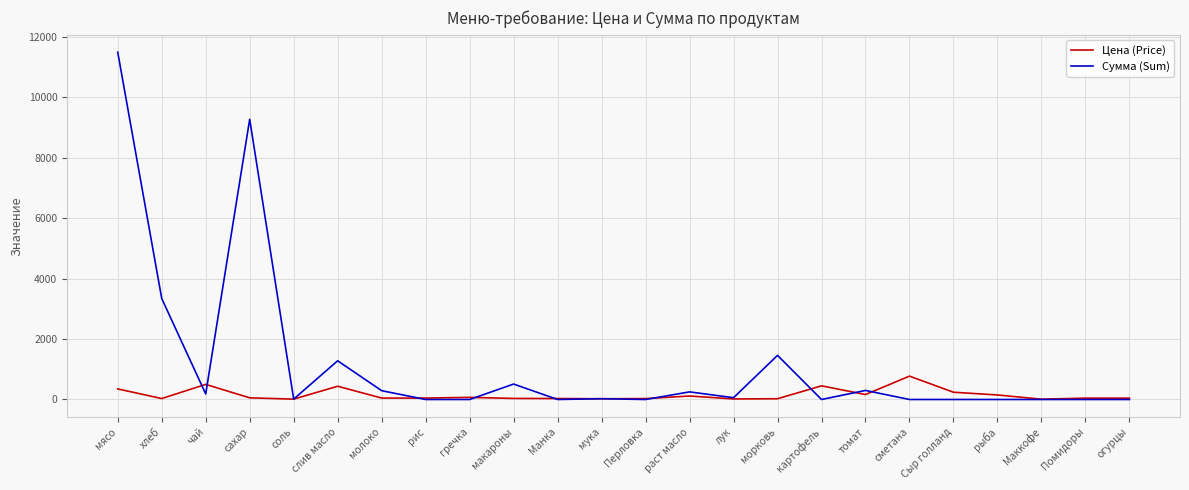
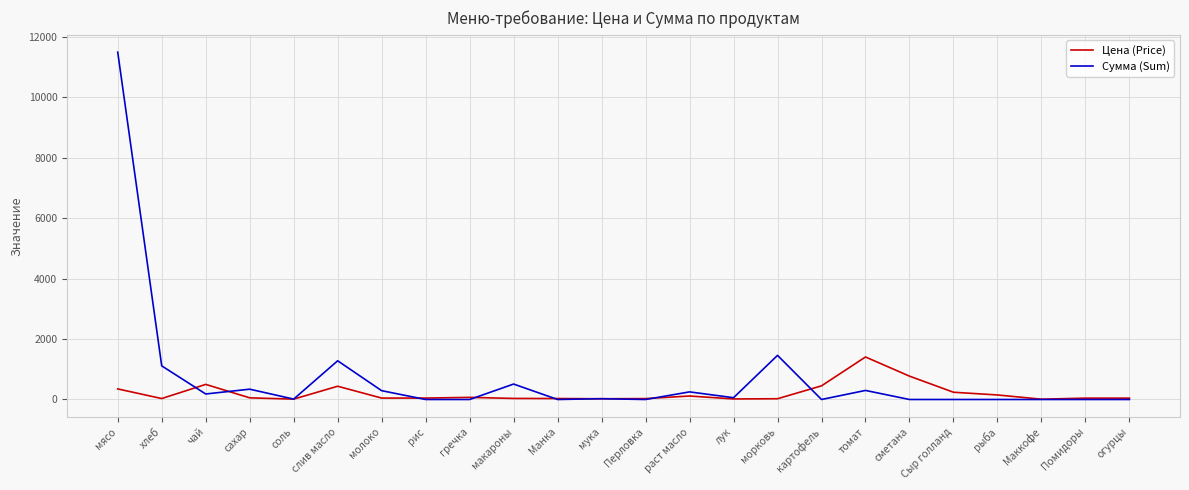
  {
    "Цена (Price)": {
      "мясо": 400,
      "хлеб": 0,
      "чай": 500,
      "сахар": 100,
      "слив масло": 400,
      "молоко": 0,
      "макароны": 0,
      "раст масло": 100,
      "морковь": 0,
      "картофель": 500,
-     "томат": 200,
+     "томат": 1400,
      "сметана": 800,
      "Сыр голланд": 200,
      "рыба": 200
    },
    "Сумма (Sum)": {
      "мясо": 11500,
-     "хлеб": 3300,
+     "хлеб": 1100,
      "чай": 200,
-     "сахар": 9300,
+     "сахар": 300,
      "слив масло": 1300,
      "молоко": 300,
      "макароны": 500,
      "раст масло": 300,
      "морковь": 1500,
      "картофель": 0,
      "томат": 300,
      "сметана": 0,
      "Сыр голланд": 0,
      "рыба": 0
    }
  }
